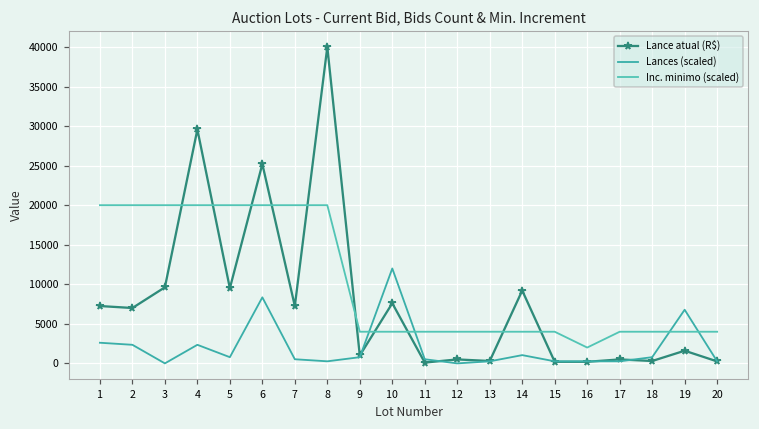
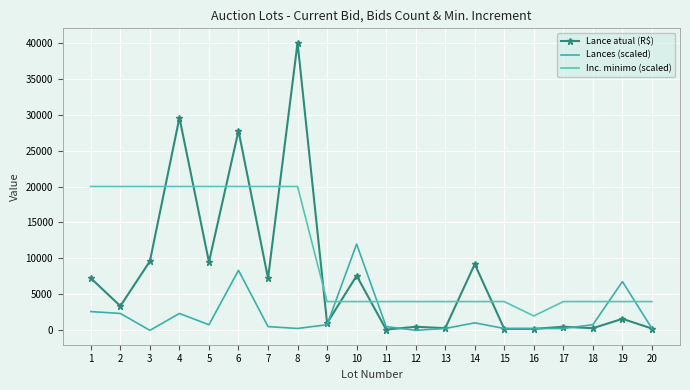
  {
    "Lance atual (R$)": {
      "1": 7000,
-     "2": 7000,
+     "2": 3000,
      "3": 10000,
      "4": 30000,
      "5": 10000,
-     "6": 25000,
+     "6": 28000,
      "7": 7000,
      "8": 40000,
      "10": 8000,
      "11": 0,
      "12": 1000,
      "14": 9000,
      "18": 0,
      "19": 2000
    }
  }
